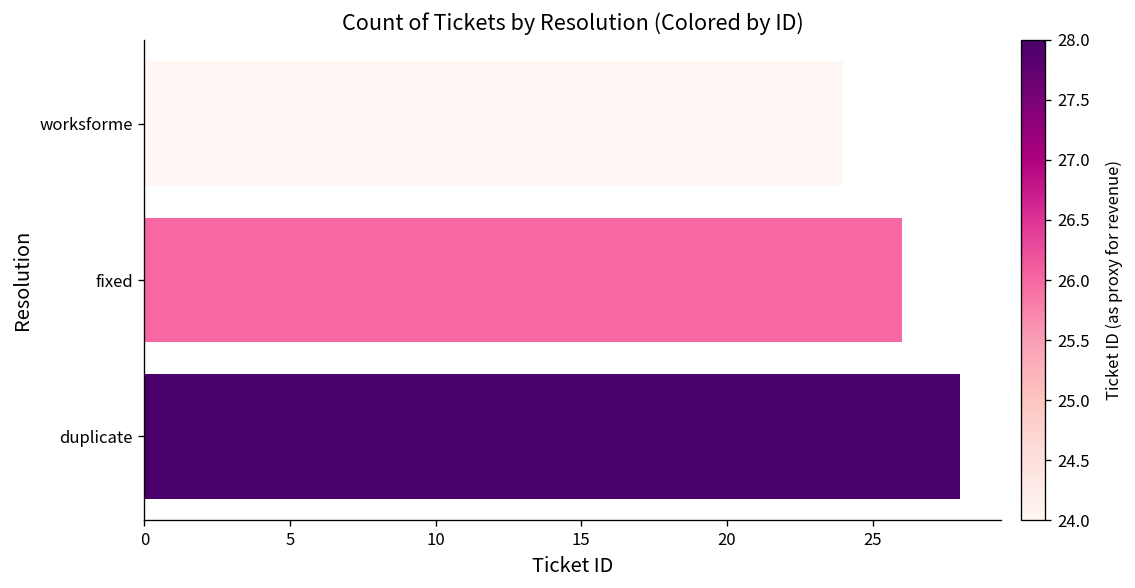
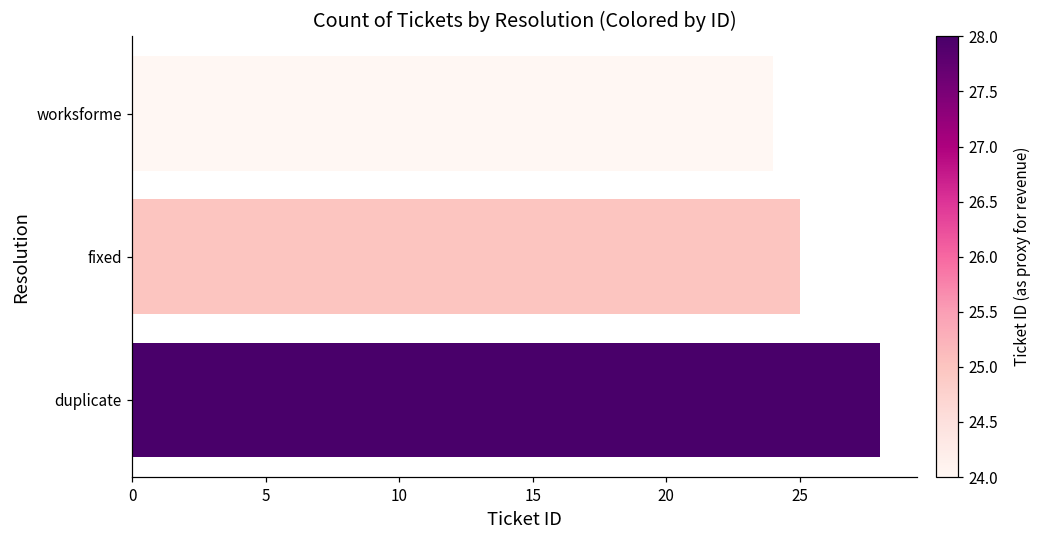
  {
    "worksforme": 24,
-   "fixed": 26,
+   "fixed": 25,
    "duplicate": 28
  }
